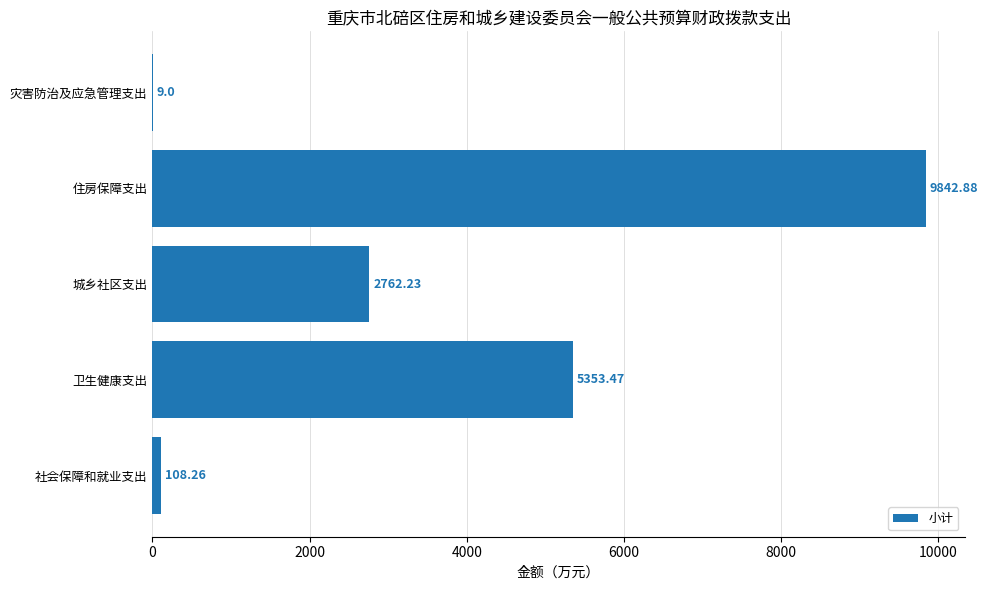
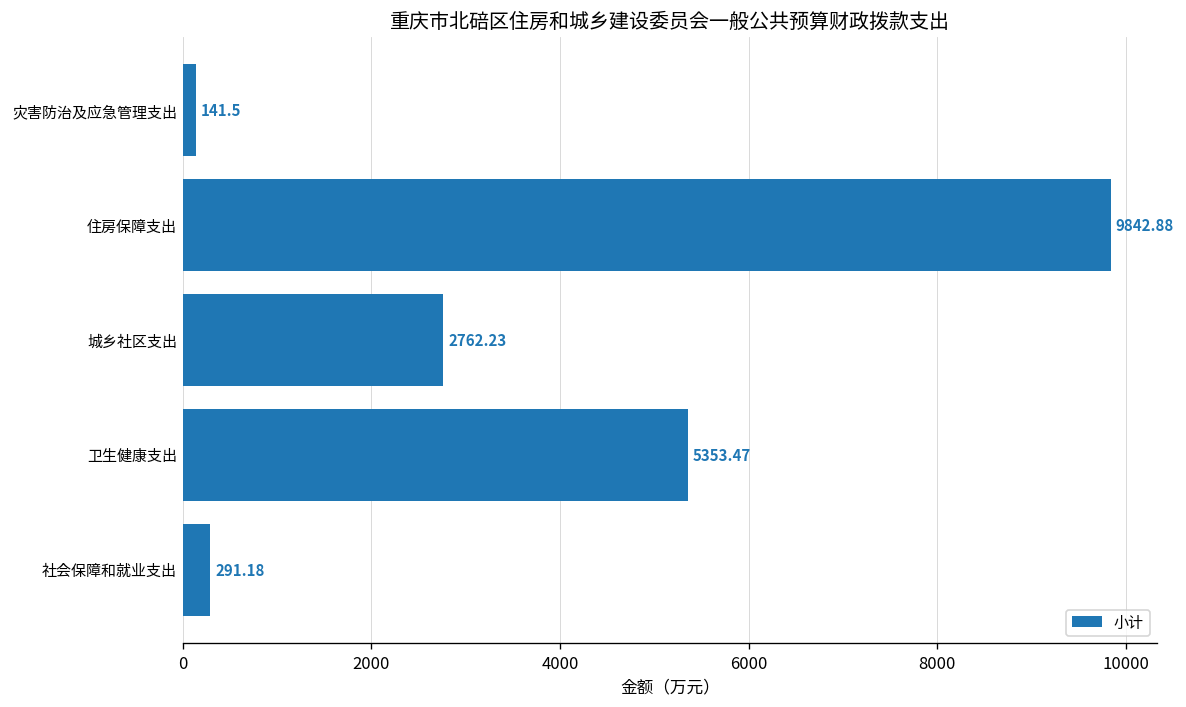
  {
-   "灾害防治及应急管理支出": 9.0,
+   "灾害防治及应急管理支出": 141.5,
    "住房保障支出": 9842.88,
    "城乡社区支出": 2762.23,
    "卫生健康支出": 5353.47,
-   "社会保障和就业支出": 108.26
+   "社会保障和就业支出": 291.18
  }
